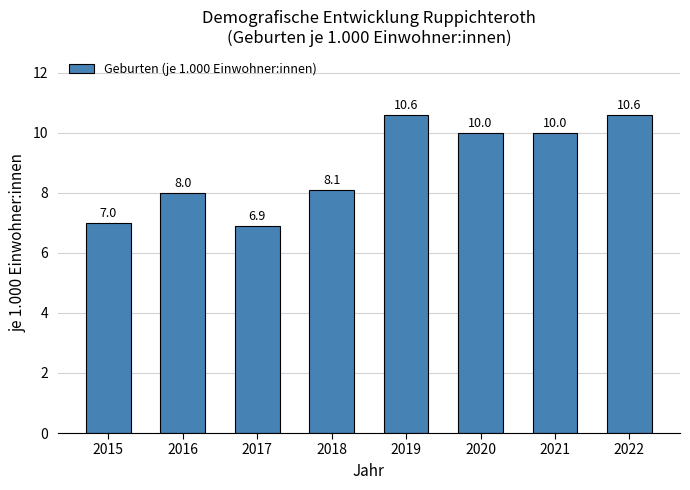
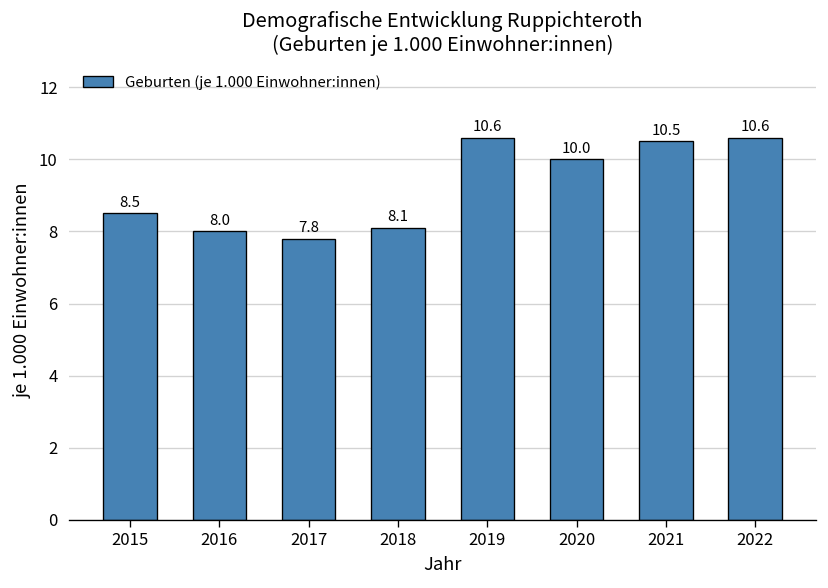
  {
-   "2015": 7.0,
+   "2015": 8.5,
    "2016": 8.0,
-   "2017": 6.9,
+   "2017": 7.8,
    "2018": 8.1,
    "2019": 10.6,
    "2020": 10.0,
-   "2021": 10.0,
+   "2021": 10.5,
    "2022": 10.6
  }
